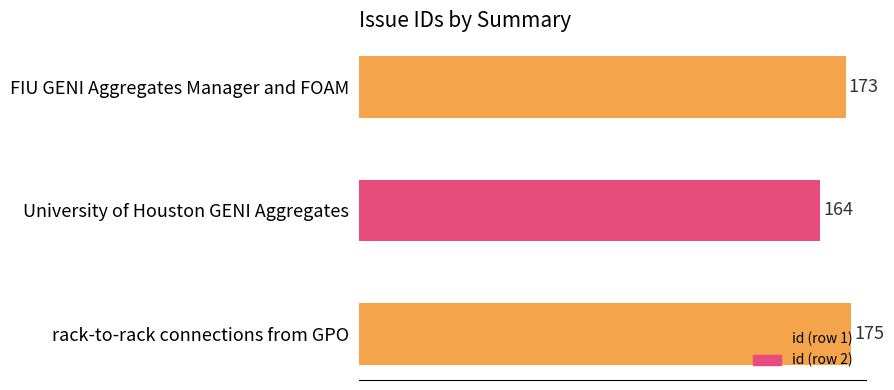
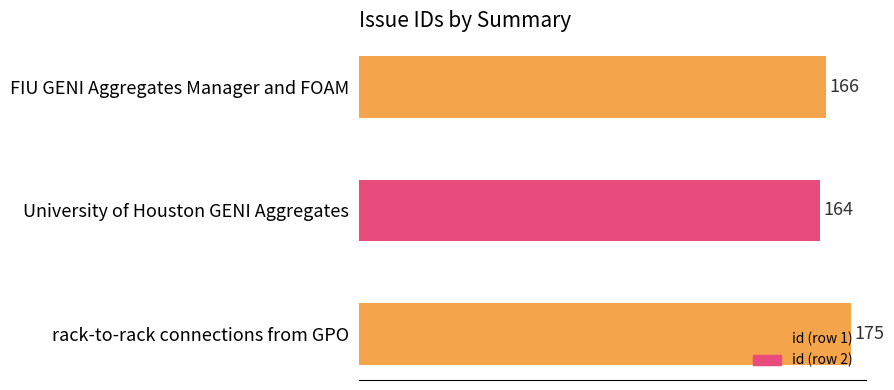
  {
-   "FIU GENI Aggregates Manager and FOAM": 173,
+   "FIU GENI Aggregates Manager and FOAM": 166,
    "University of Houston GENI Aggregates": 164,
    "rack-to-rack connections from GPO": 175
  }
